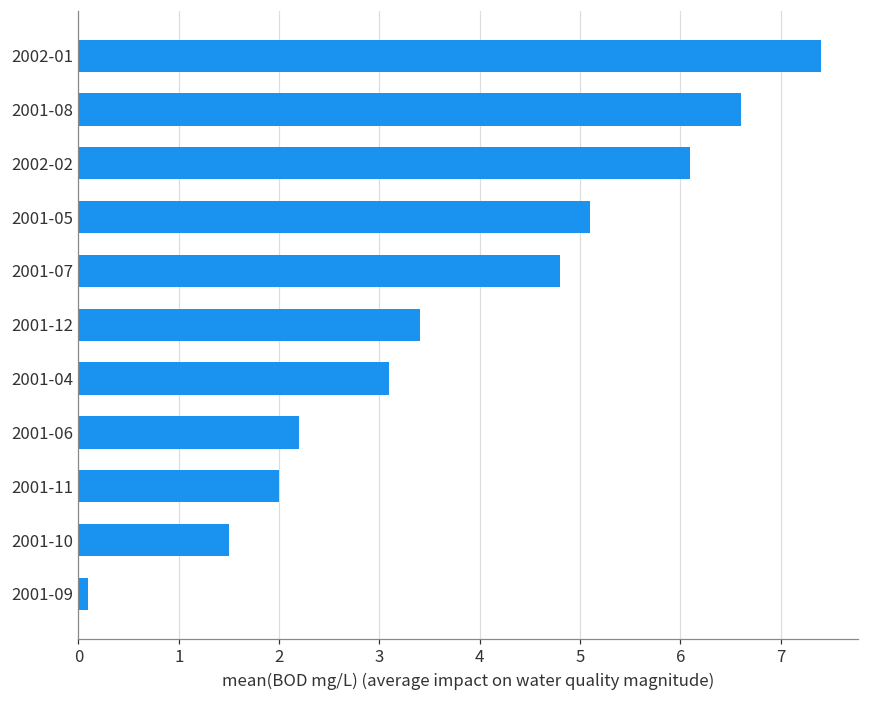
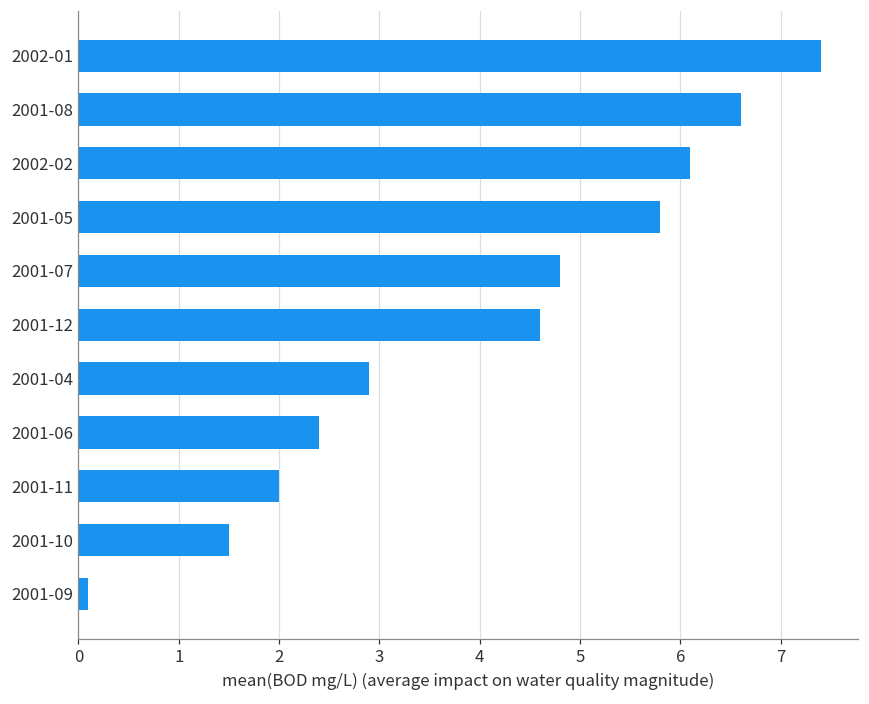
  {
    "2002-01": 7.4,
    "2001-08": 6.6,
    "2002-02": 6.1,
-   "2001-05": 5.1,
+   "2001-05": 5.8,
    "2001-07": 4.8,
-   "2001-12": 3.4,
-   "2001-04": 3.1,
-   "2001-06": 2.2,
+   "2001-12": 4.6,
+   "2001-04": 2.9,
+   "2001-06": 2.4,
    "2001-11": 2.0,
    "2001-10": 1.5,
    "2001-09": 0.1
  }
